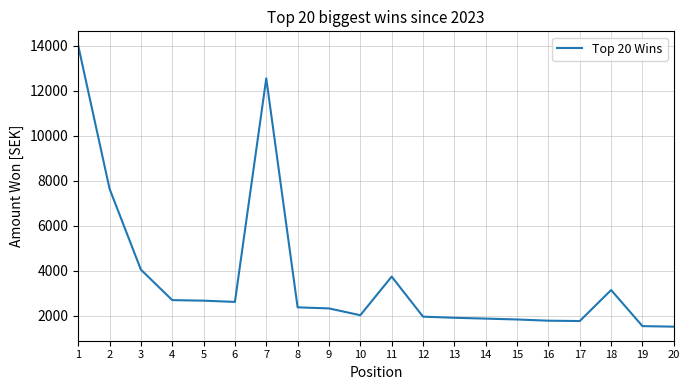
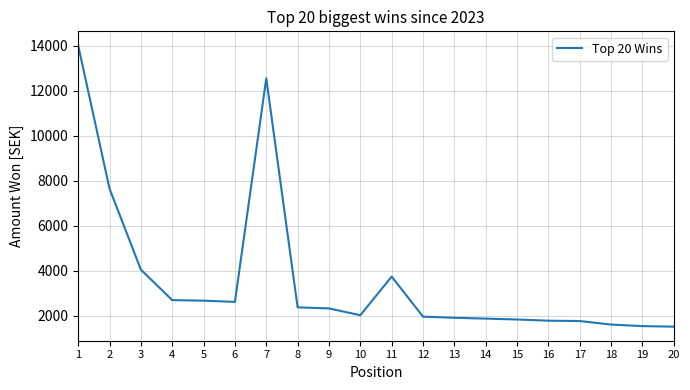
  {
    "1": 14000,
    "2": 7600,
    "3": 4000,
    "4": 2700,
    "5": 2700,
    "6": 2600,
    "7": 12600,
    "8": 2400,
    "9": 2300,
    "10": 2000,
    "11": 3700,
    "12": 2000,
    "13": 1900,
    "14": 1900,
    "15": 1800,
    "16": 1800,
    "17": 1800,
-   "18": 3100,
+   "18": 1600,
    "19": 1500,
    "20": 1500
  }
